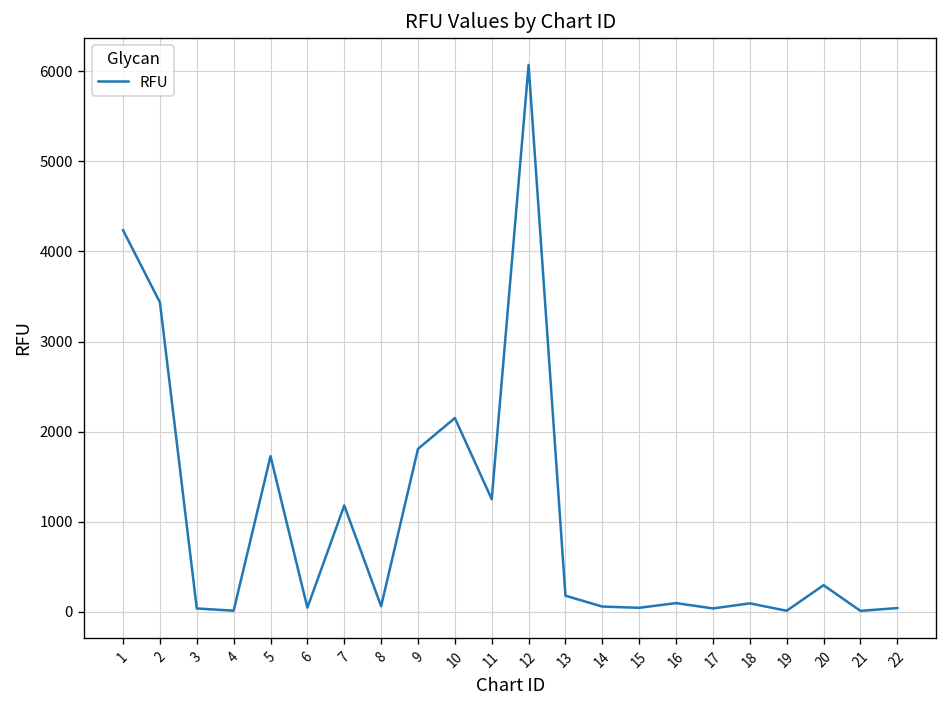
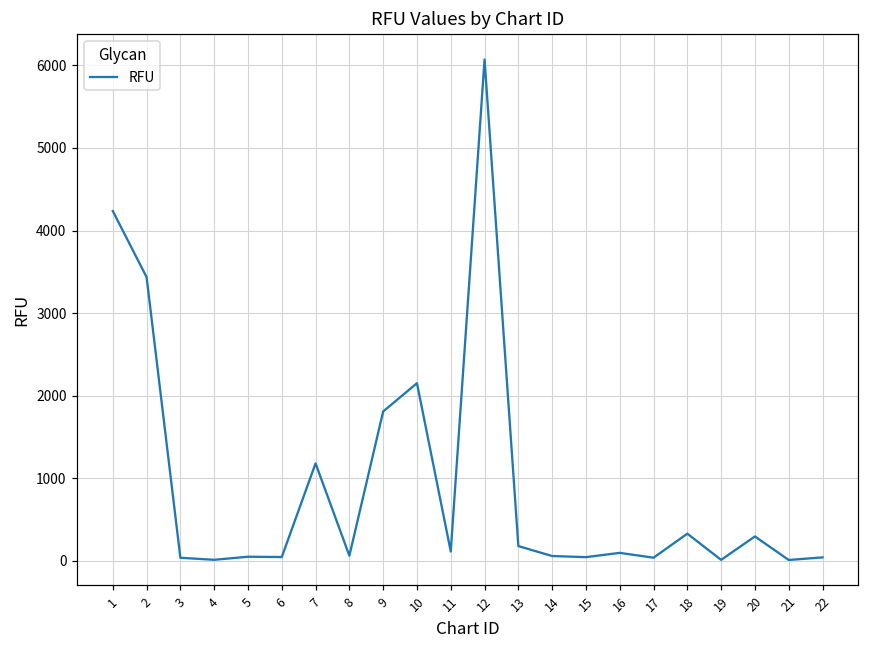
  {
    "1": 4200,
    "2": 3400,
    "3": 0,
    "4": 0,
-   "5": 1700,
+   "5": 0,
    "6": 0,
    "7": 1200,
    "8": 100,
    "9": 1800,
    "10": 2200,
-   "11": 1200,
+   "11": 100,
    "12": 6100,
    "13": 200,
    "14": 100,
    "15": 0,
    "16": 100,
    "17": 0,
-   "18": 100,
+   "18": 300,
    "19": 0,
    "20": 300,
    "21": 0,
    "22": 0
  }
